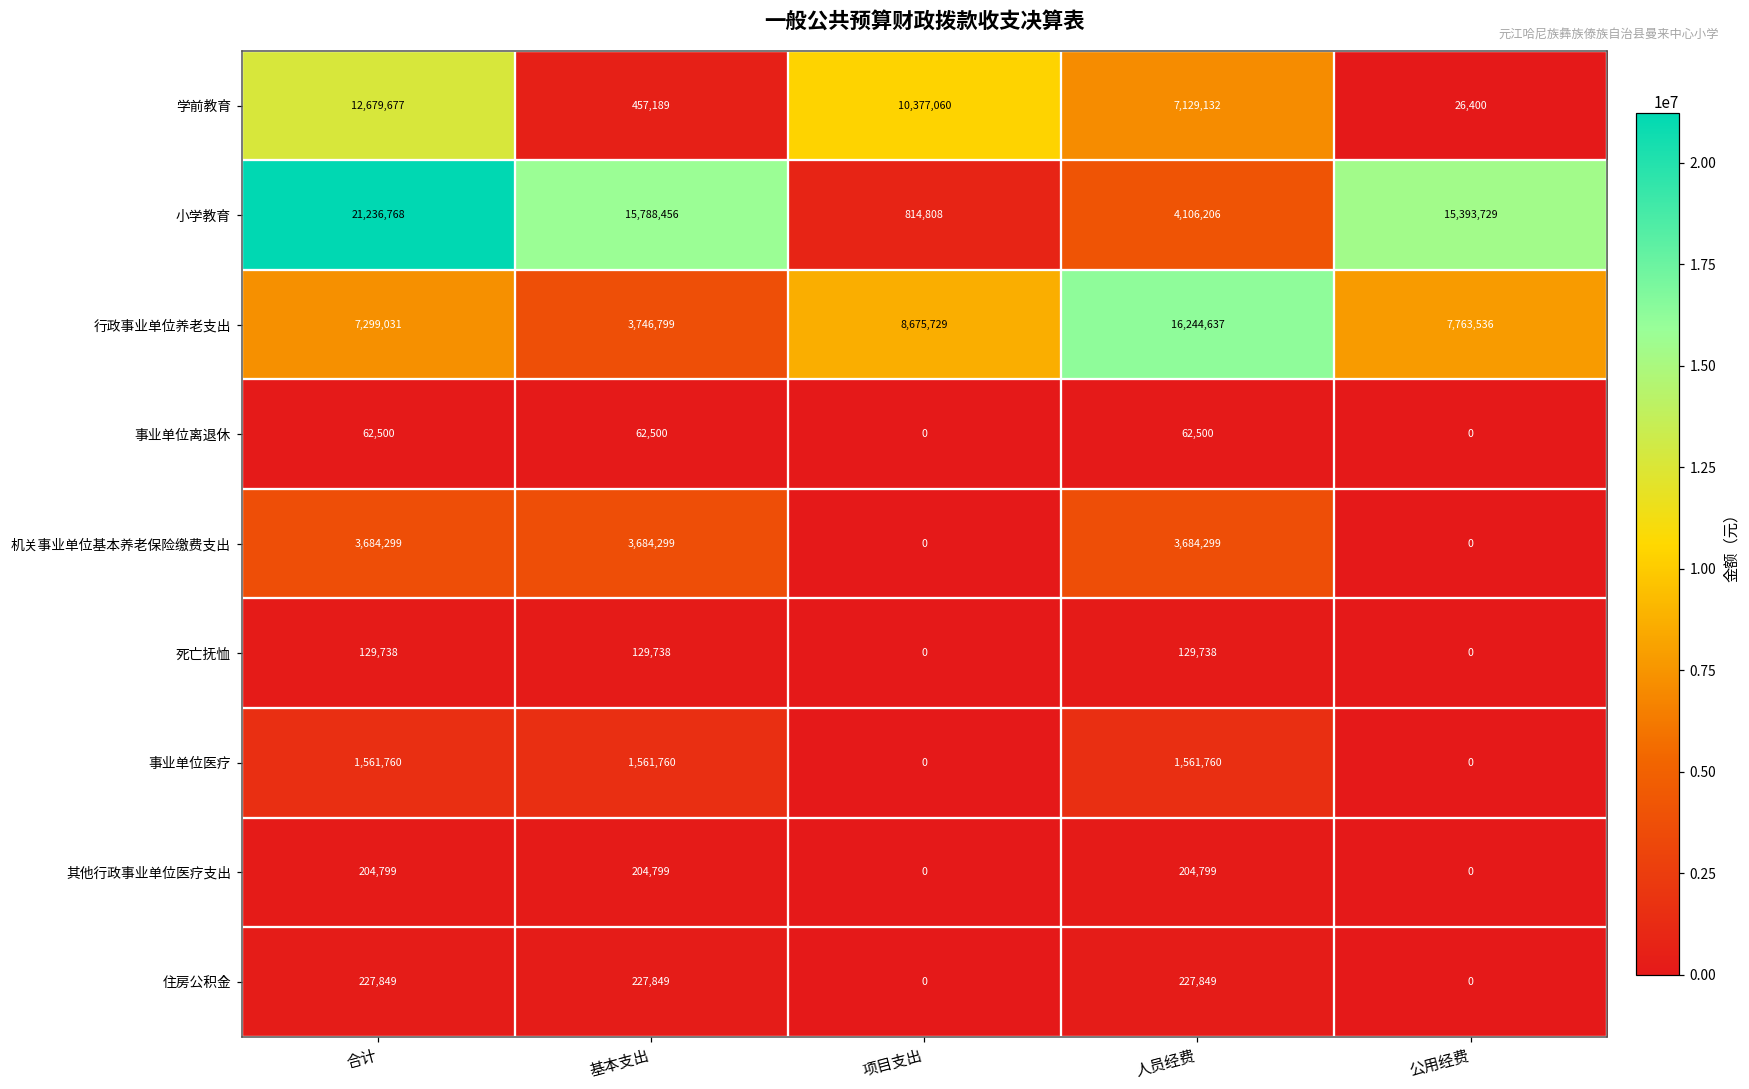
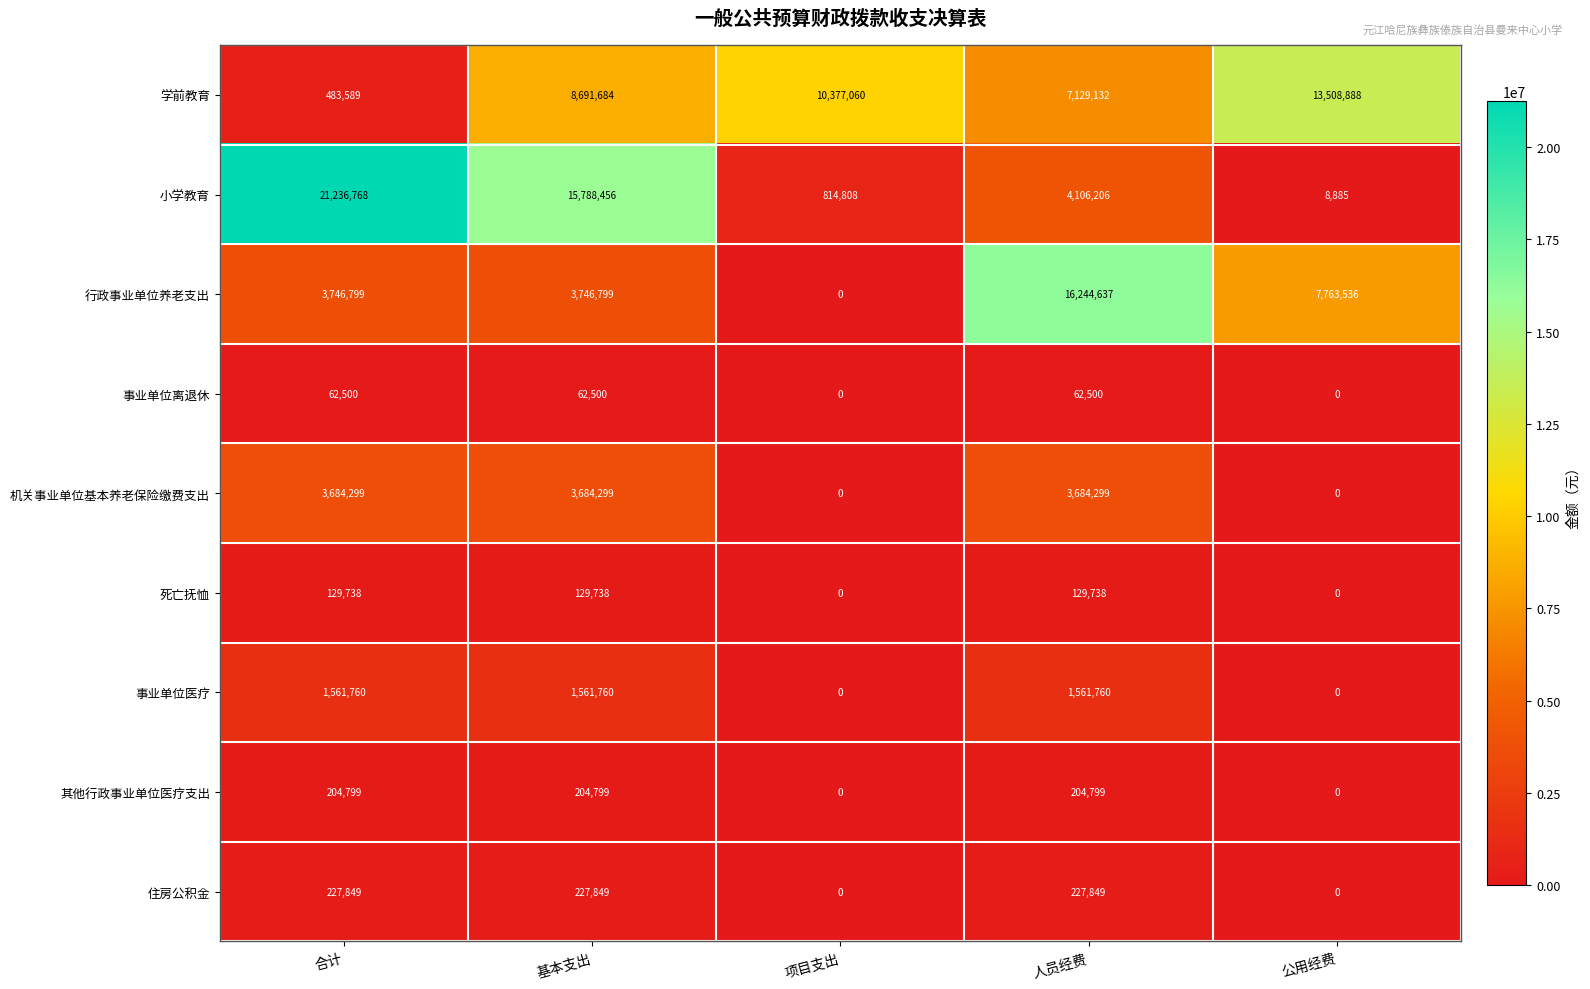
  {
    "学前教育": {
-     "合计": "12,679,677",
-     "基本支出": "457,189",
+     "合计": "483,589",
+     "基本支出": "8,691,684",
      "项目支出": "10,377,060",
      "人员经费": "7,129,132",
-     "公用经费": "26,400"
+     "公用经费": "13,508,888"
    },
    "小学教育": {
      "合计": "21,236,768",
      "基本支出": "15,788,456",
      "项目支出": "814,808",
      "人员经费": "4,106,206",
-     "公用经费": "15,393,729"
+     "公用经费": "8,885"
    },
    "行政事业单位养老支出": {
-     "合计": "7,299,031",
+     "合计": "3,746,799",
      "基本支出": "3,746,799",
-     "项目支出": "8,675,729",
+     "项目支出": "0",
      "人员经费": "16,244,637",
      "公用经费": "7,763,536"
    },
    "事业单位离退休": {
      "合计": "62,500",
      "基本支出": "62,500",
      "项目支出": "0",
      "人员经费": "62,500",
      "公用经费": "0"
    },
    "机关事业单位基本养老保险缴费支出": {
      "合计": "3,684,299",
      "基本支出": "3,684,299",
      "项目支出": "0",
      "人员经费": "3,684,299",
      "公用经费": "0"
    },
    "死亡抚恤": {
      "合计": "129,738",
      "基本支出": "129,738",
      "项目支出": "0",
      "人员经费": "129,738",
      "公用经费": "0"
    },
    "事业单位医疗": {
      "合计": "1,561,760",
      "基本支出": "1,561,760",
      "项目支出": "0",
      "人员经费": "1,561,760",
      "公用经费": "0"
    },
    "其他行政事业单位医疗支出": {
      "合计": "204,799",
      "基本支出": "204,799",
      "项目支出": "0",
      "人员经费": "204,799",
      "公用经费": "0"
    },
    "住房公积金": {
      "合计": "227,849",
      "基本支出": "227,849",
      "项目支出": "0",
      "人员经费": "227,849",
      "公用经费": "0"
    }
  }
